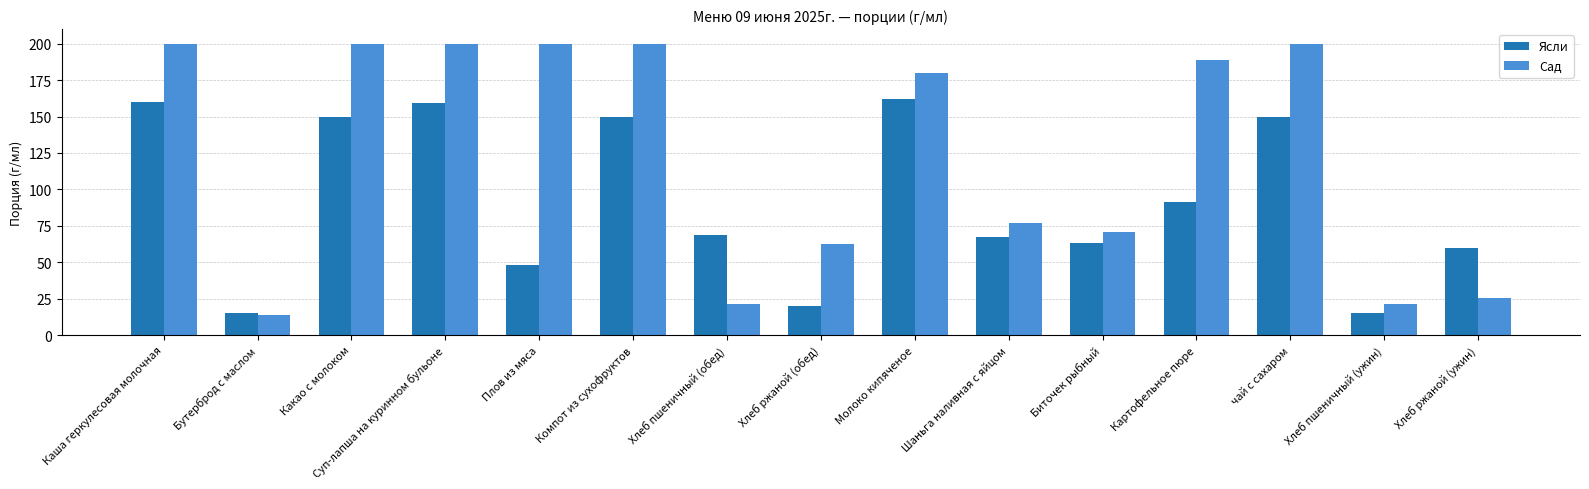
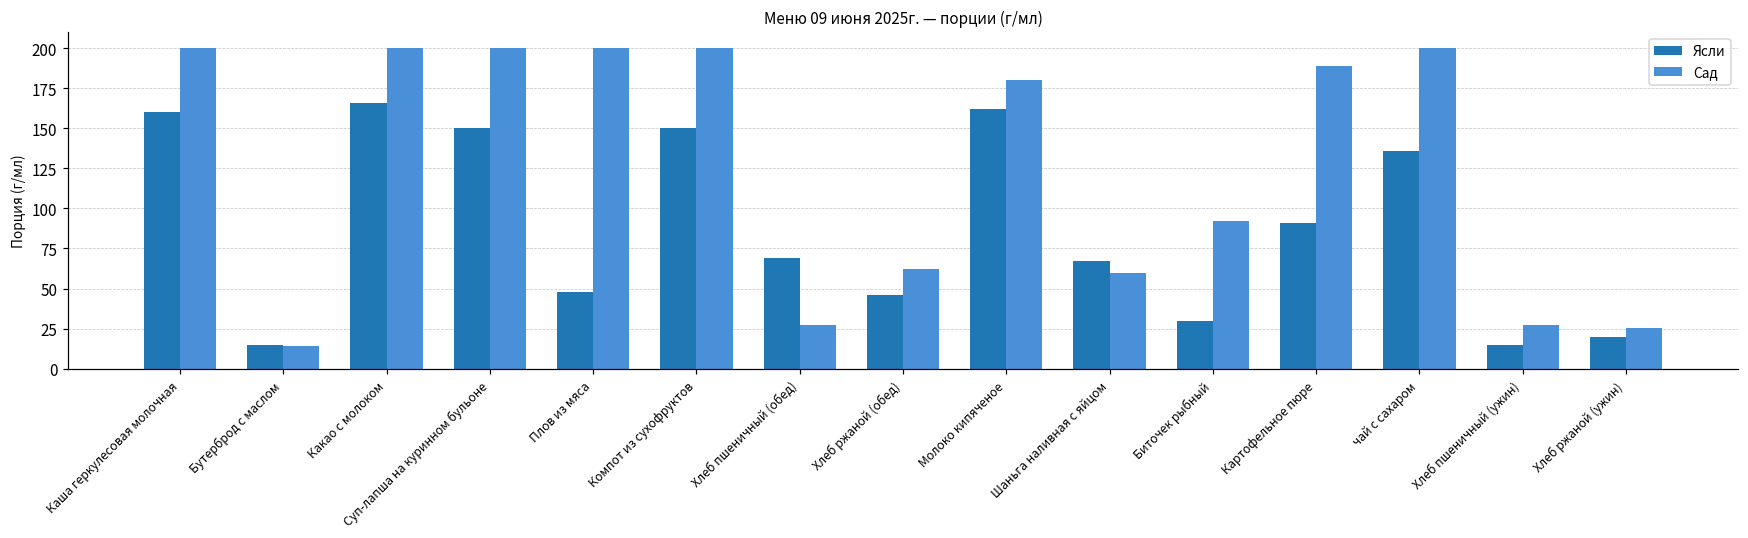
  {
    "Ясли": {
      "Каша геркулесовая молочная": 160,
      "Бутерброд с маслом": 15,
-     "Какао с молоком": 150,
-     "Суп-лапша на куринном бульоне": 159,
+     "Какао с молоком": 166,
+     "Суп-лапша на куринном бульоне": 150,
      "Плов из мяса": 48,
      "Компот из сухофруктов": 150,
      "Хлеб пшеничный (обед)": 69,
-     "Хлеб ржаной (обед)": 20,
+     "Хлеб ржаной (обед)": 46,
      "Молоко кипяченое": 162,
      "Шаньга наливная с яйцом": 67,
-     "Биточек рыбный": 63,
+     "Биточек рыбный": 30,
      "Картофельное пюре": 91,
-     "чай с сахаром": 150,
+     "чай с сахаром": 136,
      "Хлеб пшеничный (ужин)": 15,
-     "Хлеб ржаной (ужин)": 60
+     "Хлеб ржаной (ужин)": 20
    },
    "Сад": {
      "Каша геркулесовая молочная": 200,
      "Бутерброд с маслом": 14,
      "Какао с молоком": 200,
      "Суп-лапша на куринном бульоне": 200,
      "Плов из мяса": 200,
      "Компот из сухофруктов": 200,
-     "Хлеб пшеничный (обед)": 21,
+     "Хлеб пшеничный (обед)": 27,
      "Хлеб ржаной (обед)": 62,
      "Молоко кипяченое": 180,
-     "Шаньга наливная с яйцом": 77,
-     "Биточек рыбный": 71,
+     "Шаньга наливная с яйцом": 60,
+     "Биточек рыбный": 92,
      "Картофельное пюре": 189,
      "чай с сахаром": 200,
-     "Хлеб пшеничный (ужин)": 21,
+     "Хлеб пшеничный (ужин)": 27,
      "Хлеб ржаной (ужин)": 25
    }
  }
